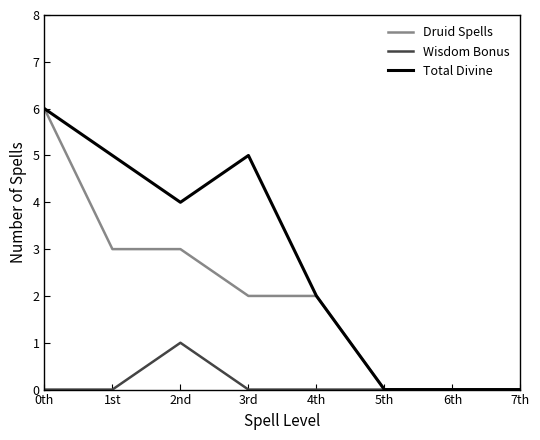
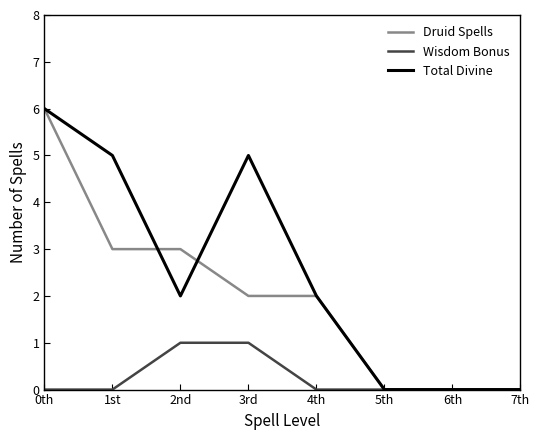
  {
    "Druid Spells": {
      "1st": 3,
      "2nd": 3,
      "3rd": 2
    },
    "Wisdom Bonus": {
      "0th": 0,
      "1st": 0,
      "2nd": 1,
-     "3rd": 0,
+     "3rd": 1,
      "4th": 0
    },
    "Total Divine": {
      "1st": 5,
-     "2nd": 4,
+     "2nd": 2,
      "3rd": 5
    }
  }
